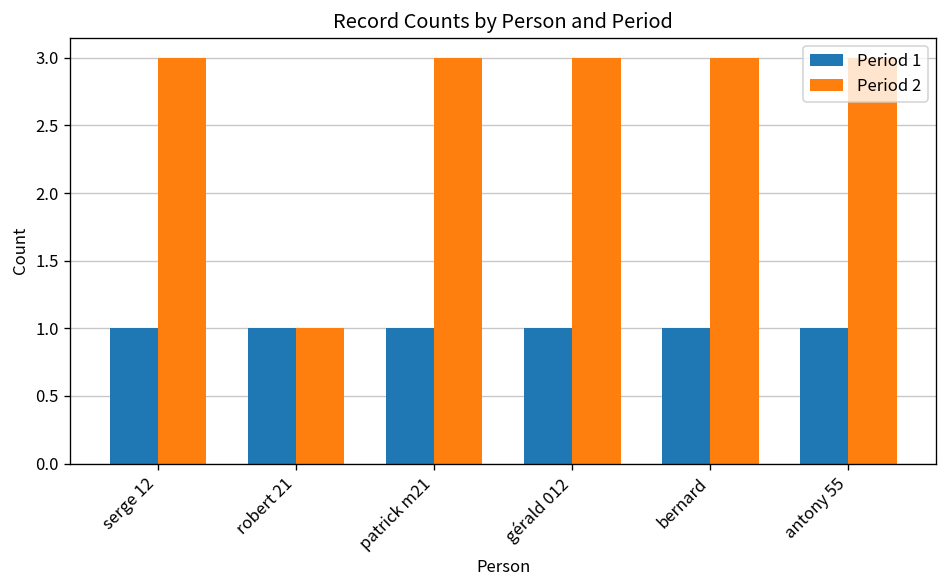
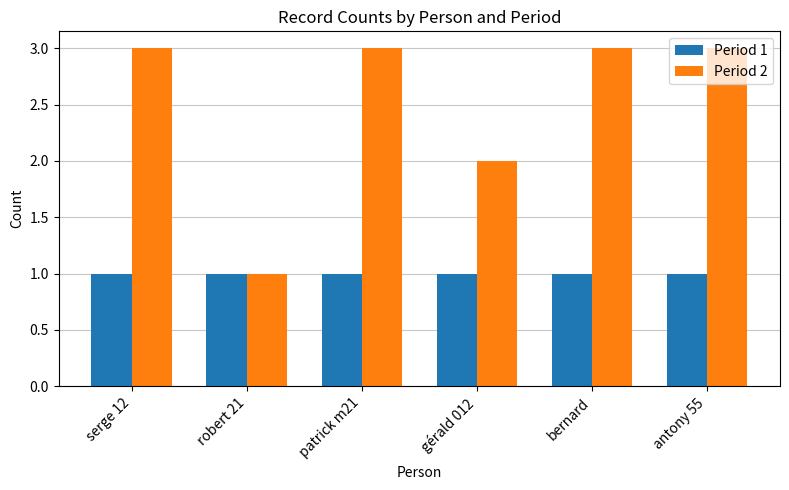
  {
    "Period 1": {
      "serge 12": 1,
      "robert 21": 1,
      "patrick m21": 1,
      "gérald 012": 1,
      "bernard": 1,
      "antony 55": 1
    },
    "Period 2": {
      "serge 12": 3,
      "robert 21": 1,
      "patrick m21": 3,
-     "gérald 012": 3,
+     "gérald 012": 2,
      "bernard": 3
    }
  }
